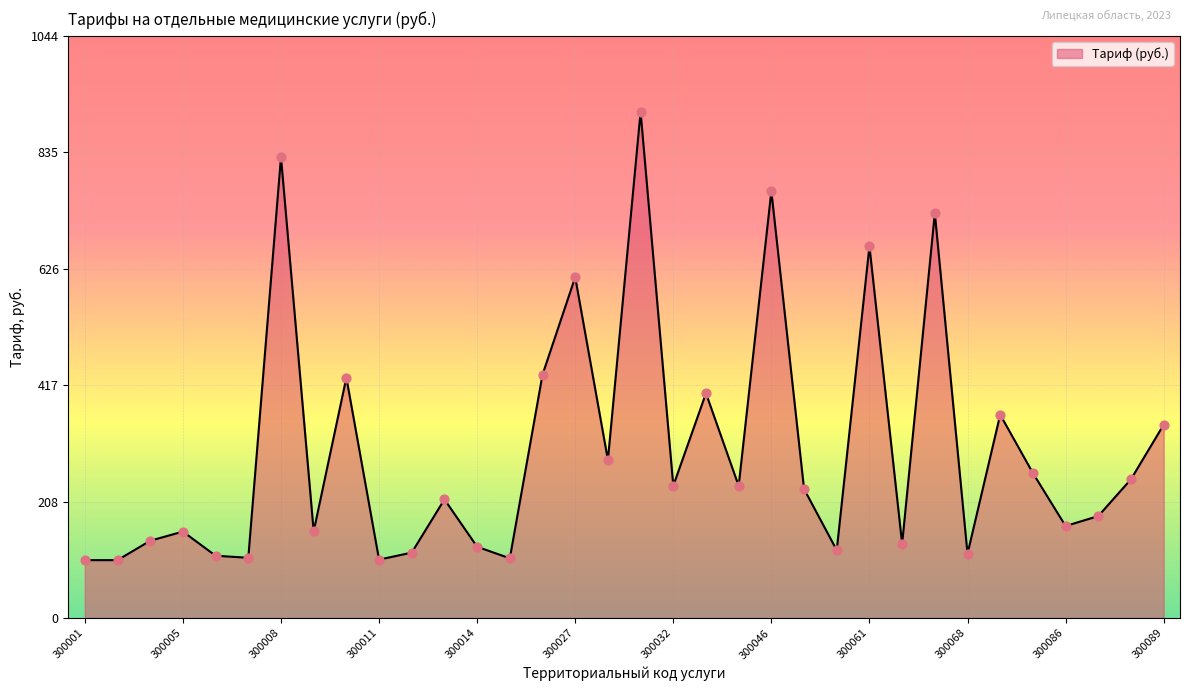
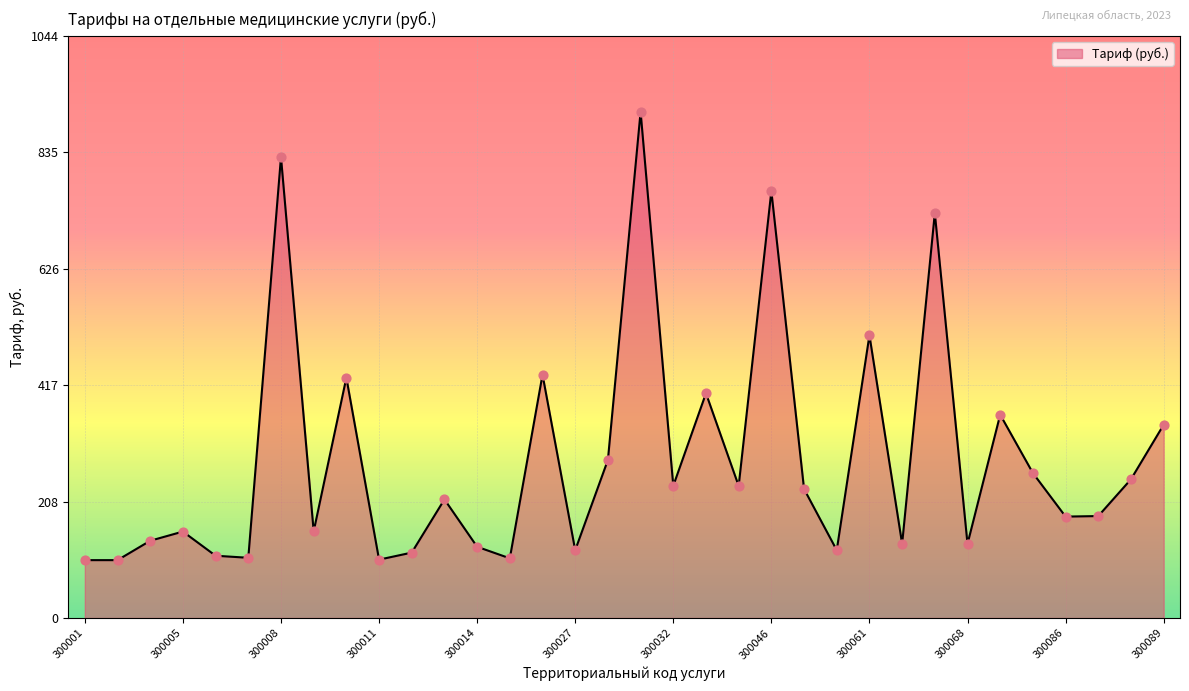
  {
    "300001": 100,
    "300005": 160,
    "300008": 830,
    "300011": 100,
    "300014": 130,
-   "300027": 610,
+   "300027": 120,
    "300032": 240,
    "300046": 770,
-   "300061": 670,
-   "300068": 120,
-   "300086": 160,
+   "300061": 510,
+   "300068": 130,
+   "300086": 180,
    "300089": 350
  }
